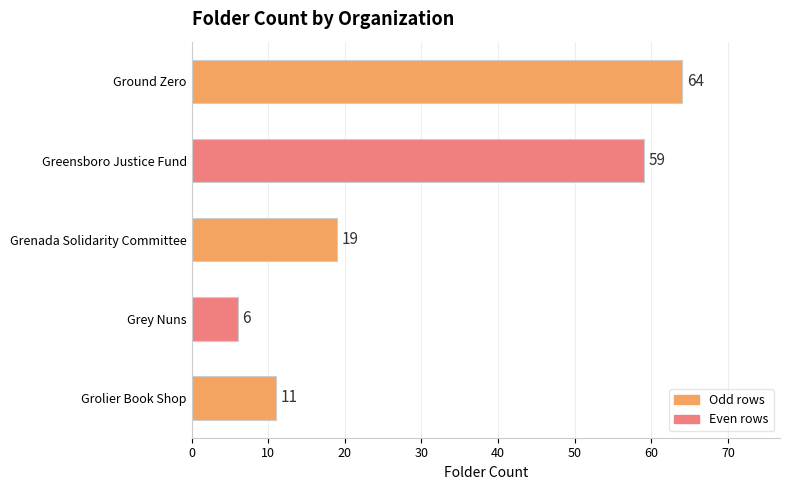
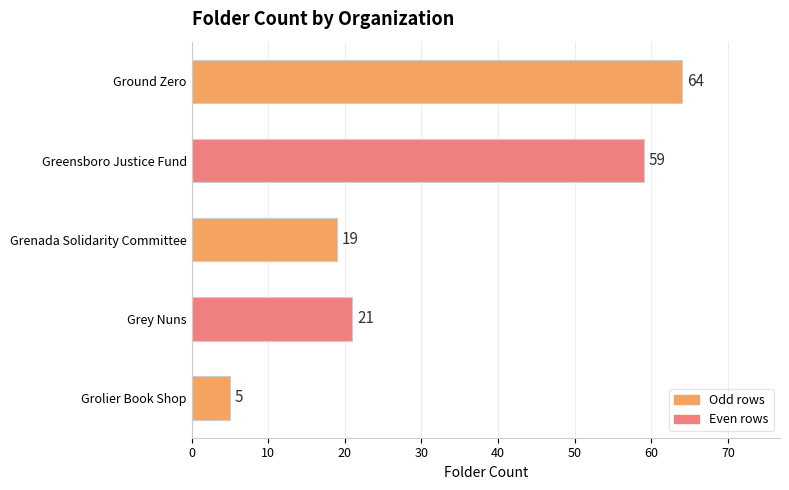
  {
    "Ground Zero": 64,
    "Greensboro Justice Fund": 59,
    "Grenada Solidarity Committee": 19,
-   "Grey Nuns": 6,
-   "Grolier Book Shop": 11
+   "Grey Nuns": 21,
+   "Grolier Book Shop": 5
  }
